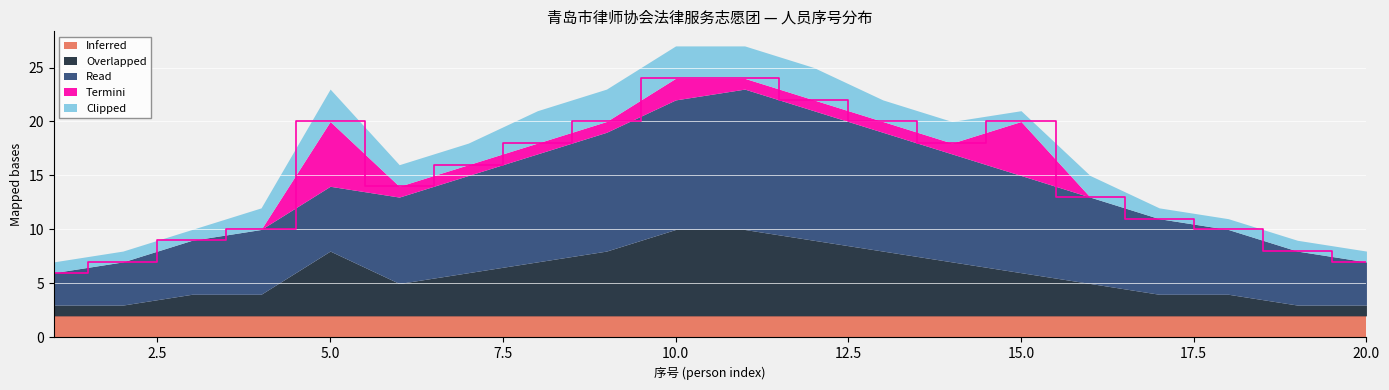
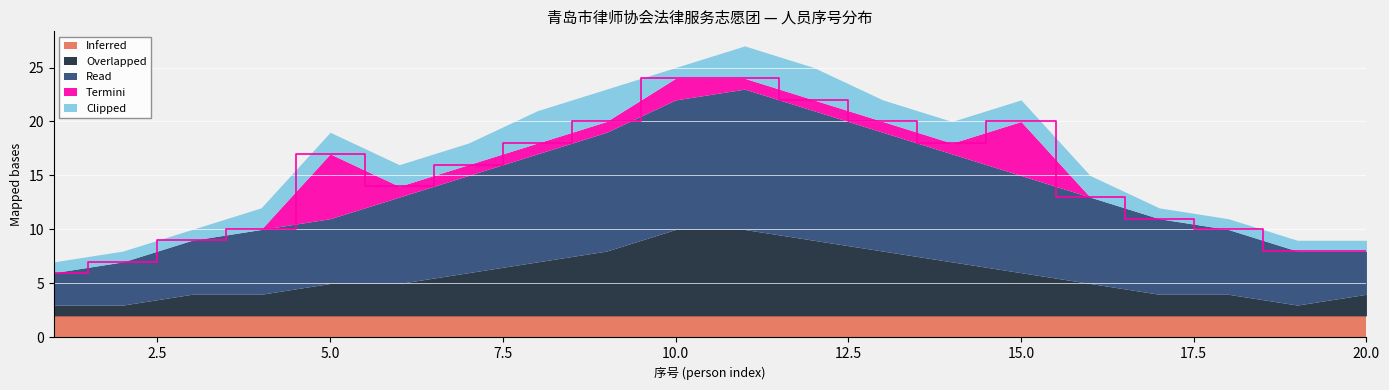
  {
    "Inferred": {
      "5.0": 2,
      "10.0": 2,
      "15.0": 2,
      "20.0": 2
    },
    "Overlapped": {
-     "5.0": 6,
-     "20.0": 1
+     "5.0": 3,
+     "20.0": 2
    },
    "Read": {
      "5.0": 6,
      "10.0": 12,
      "15.0": 9
    },
    "Termini": {
      "5.0": 6,
      "10.0": 2,
      "15.0": 5
    },
    "Clipped": {
-     "5.0": 3,
-     "10.0": 3,
-     "15.0": 1,
+     "5.0": 2,
+     "10.0": 1,
+     "15.0": 2,
      "20.0": 1
    }
  }
